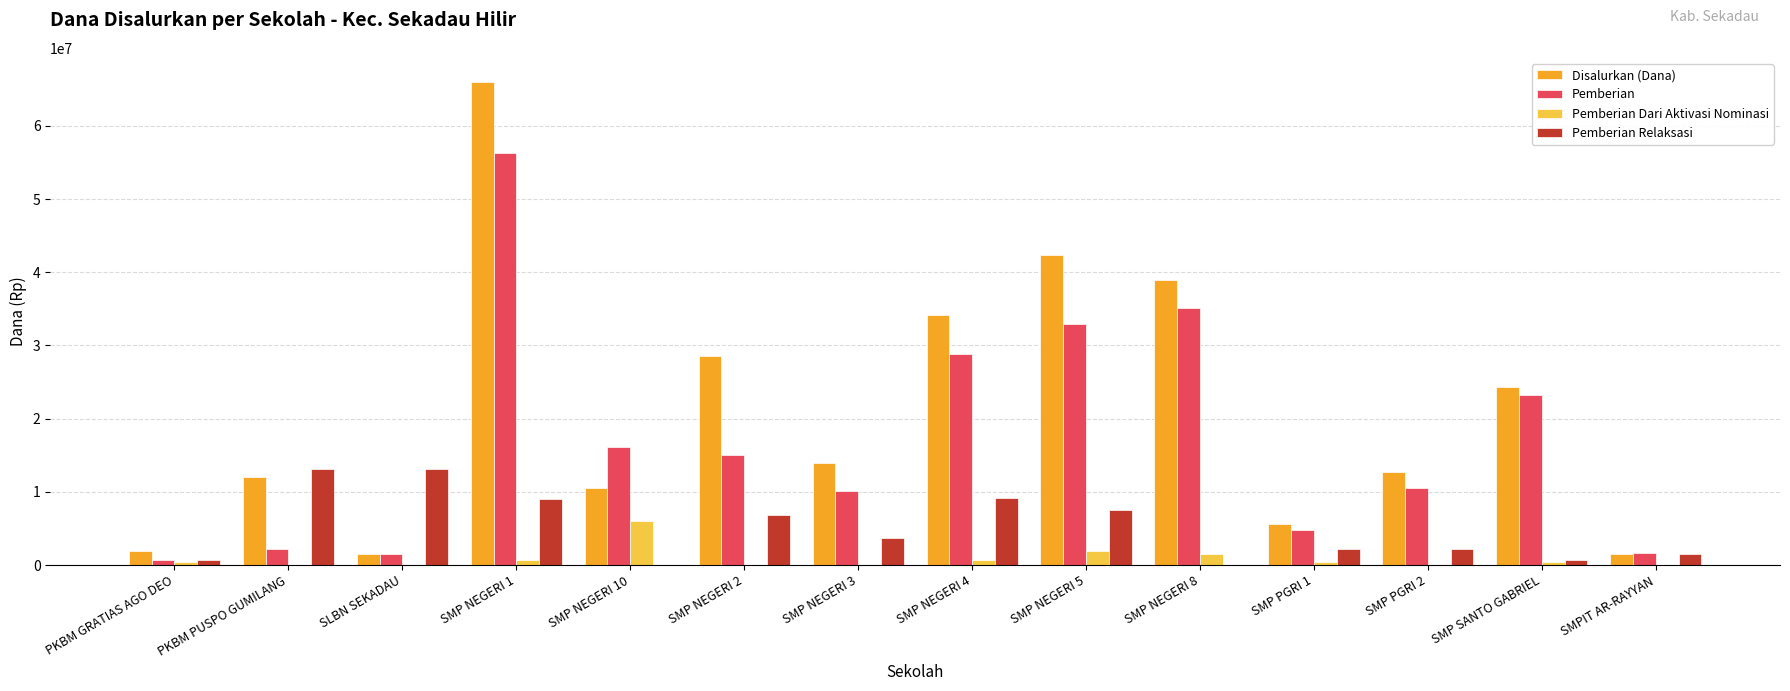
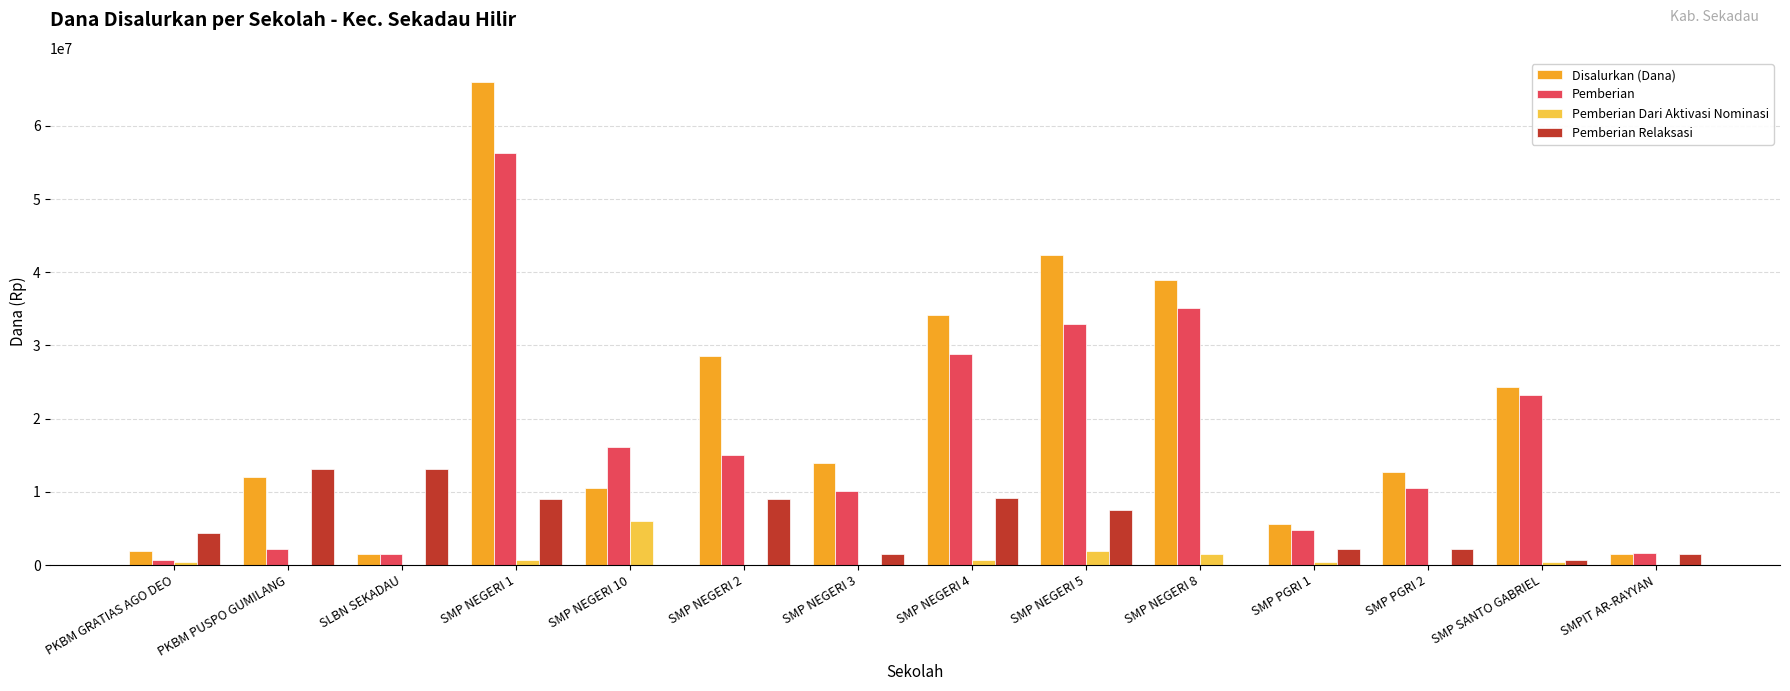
  {
    "Pemberian": {
      "PKBM GRATIAS AGO DEO": 1000000,
      "PKBM PUSPO GUMILANG": 2000000,
      "SLBN SEKADAU": 2000000,
      "SMP NEGERI 1": 56000000,
      "SMP NEGERI 10": 16000000,
      "SMP NEGERI 2": 15000000,
      "SMP NEGERI 3": 10000000,
      "SMP NEGERI 4": 29000000,
      "SMP NEGERI 5": 33000000,
      "SMP NEGERI 8": 35000000,
      "SMP PGRI 1": 5000000,
      "SMP PGRI 2": 11000000,
      "SMP SANTO GABRIEL": 23000000,
      "SMPIT AR-RAYYAN": 2000000
    },
    "Pemberian Relaksasi": {
-     "PKBM GRATIAS AGO DEO": 1000000,
+     "PKBM GRATIAS AGO DEO": 4000000,
      "PKBM PUSPO GUMILANG": 13000000,
      "SLBN SEKADAU": 13000000,
      "SMP NEGERI 1": 9000000,
      "SMP NEGERI 10": 0,
-     "SMP NEGERI 2": 7000000,
-     "SMP NEGERI 3": 4000000,
+     "SMP NEGERI 2": 9000000,
+     "SMP NEGERI 3": 1000000,
      "SMP NEGERI 4": 9000000,
      "SMP NEGERI 5": 8000000,
      "SMP NEGERI 8": 0,
      "SMP PGRI 1": 2000000,
      "SMP PGRI 2": 2000000,
      "SMP SANTO GABRIEL": 1000000,
      "SMPIT AR-RAYYAN": 2000000
    }
  }
